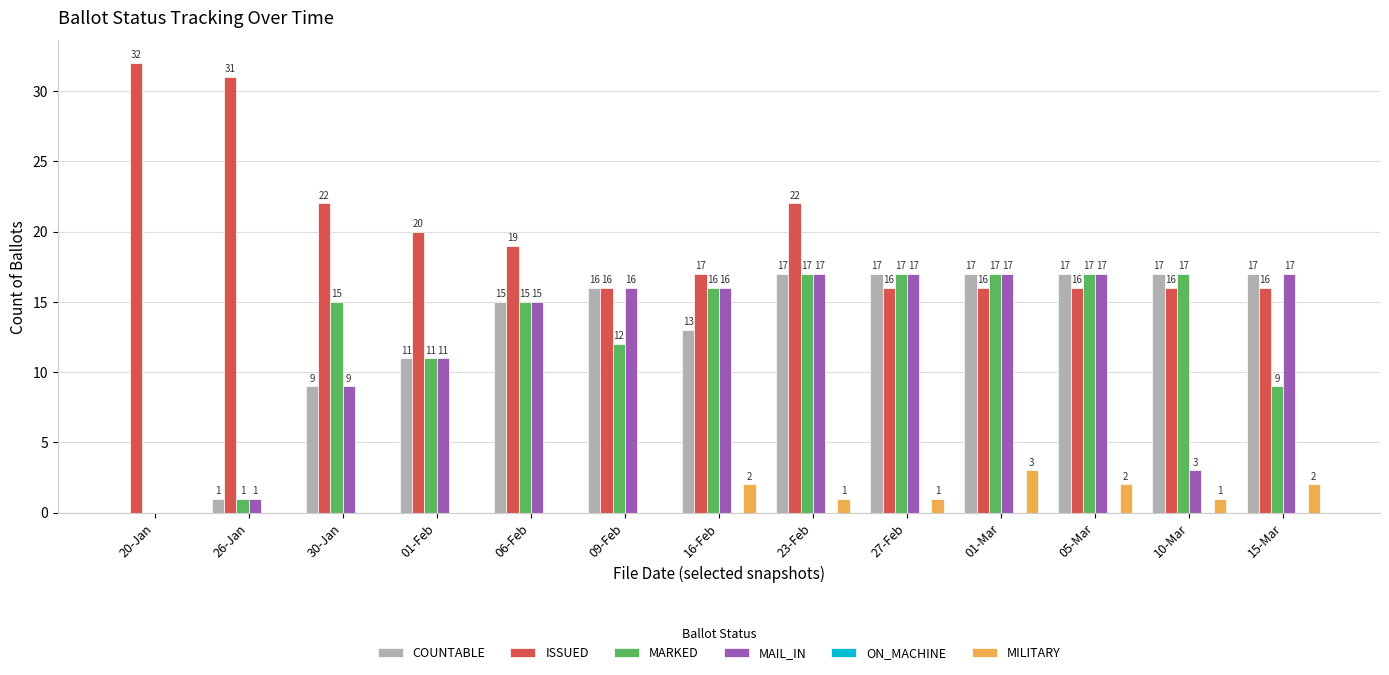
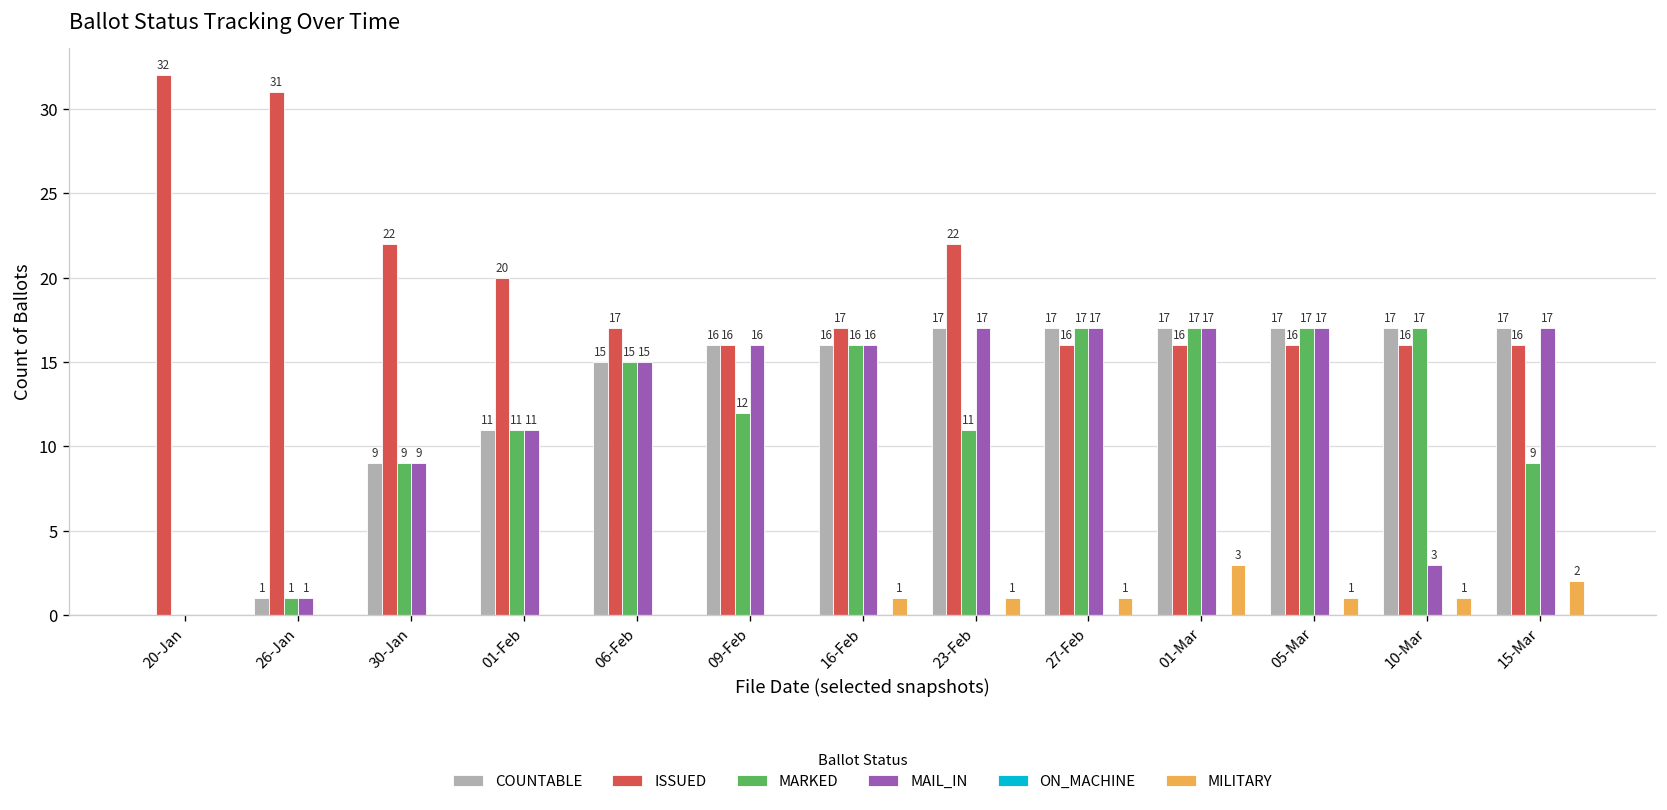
  {
    "COUNTABLE": {
      "26-Jan": 1,
      "30-Jan": 9,
      "01-Feb": 11,
      "06-Feb": 15,
      "09-Feb": 16,
-     "16-Feb": 13,
+     "16-Feb": 16,
      "23-Feb": 17,
      "27-Feb": 17,
      "01-Mar": 17,
      "05-Mar": 17,
      "10-Mar": 17,
      "15-Mar": 17
    },
    "ISSUED": {
      "20-Jan": 32,
      "26-Jan": 31,
      "30-Jan": 22,
      "01-Feb": 20,
-     "06-Feb": 19,
+     "06-Feb": 17,
      "09-Feb": 16,
      "16-Feb": 17,
      "23-Feb": 22,
      "27-Feb": 16,
      "01-Mar": 16,
      "05-Mar": 16,
      "10-Mar": 16,
      "15-Mar": 16
    },
    "MARKED": {
      "26-Jan": 1,
-     "30-Jan": 15,
+     "30-Jan": 9,
      "01-Feb": 11,
      "06-Feb": 15,
      "09-Feb": 12,
      "16-Feb": 16,
-     "23-Feb": 17,
+     "23-Feb": 11,
      "27-Feb": 17,
      "01-Mar": 17,
      "05-Mar": 17,
      "10-Mar": 17,
      "15-Mar": 9
    },
    "MAIL_IN": {
      "26-Jan": 1,
      "30-Jan": 9,
      "01-Feb": 11,
      "06-Feb": 15,
      "09-Feb": 16,
      "16-Feb": 16,
      "23-Feb": 17,
      "27-Feb": 17,
      "01-Mar": 17,
      "05-Mar": 17,
      "10-Mar": 3,
      "15-Mar": 17
    },
    "ON_MACHINE": {
      "20-Jan": 0.0,
      "26-Jan": 0.0,
      "30-Jan": 0.0,
      "01-Feb": 0.0,
      "06-Feb": 0.0,
      "09-Feb": 0.0,
      "16-Feb": 0.0,
      "23-Feb": 0.0,
      "27-Feb": 0.0,
      "01-Mar": 0.0,
      "05-Mar": 0.0,
      "10-Mar": 0.0,
      "15-Mar": 0.0
    },
    "MILITARY": {
-     "16-Feb": 2,
+     "16-Feb": 1,
      "23-Feb": 1,
      "27-Feb": 1,
      "01-Mar": 3,
-     "05-Mar": 2,
+     "05-Mar": 1,
      "10-Mar": 1,
      "15-Mar": 2
    }
  }
